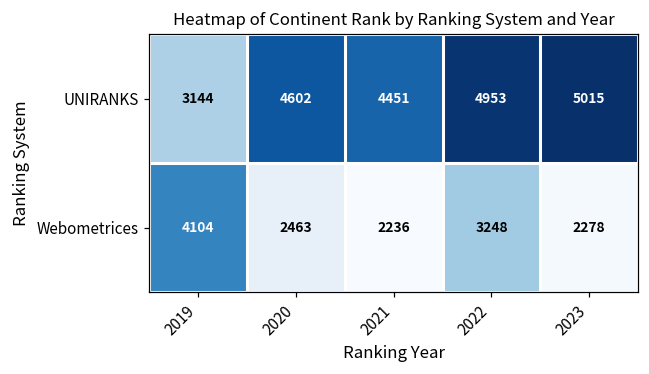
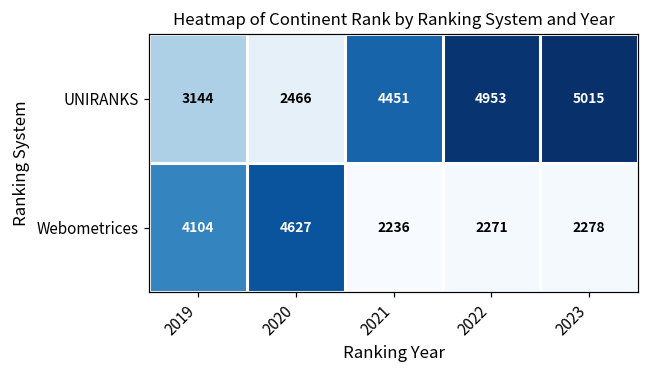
  {
    "UNIRANKS": {
      "2019": 3144,
-     "2020": 4602,
+     "2020": 2466,
      "2021": 4451,
      "2022": 4953,
      "2023": 5015
    },
    "Webometrices": {
      "2019": 4104,
-     "2020": 2463,
+     "2020": 4627,
      "2021": 2236,
-     "2022": 3248,
+     "2022": 2271,
      "2023": 2278
    }
  }
